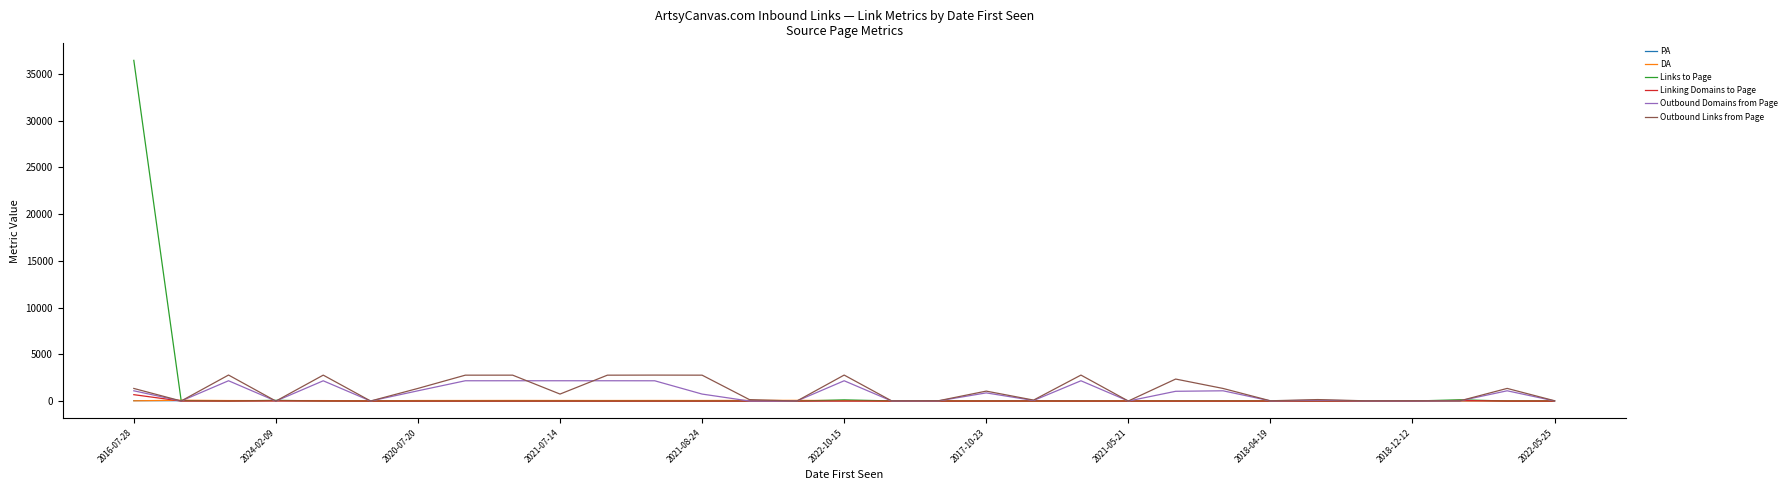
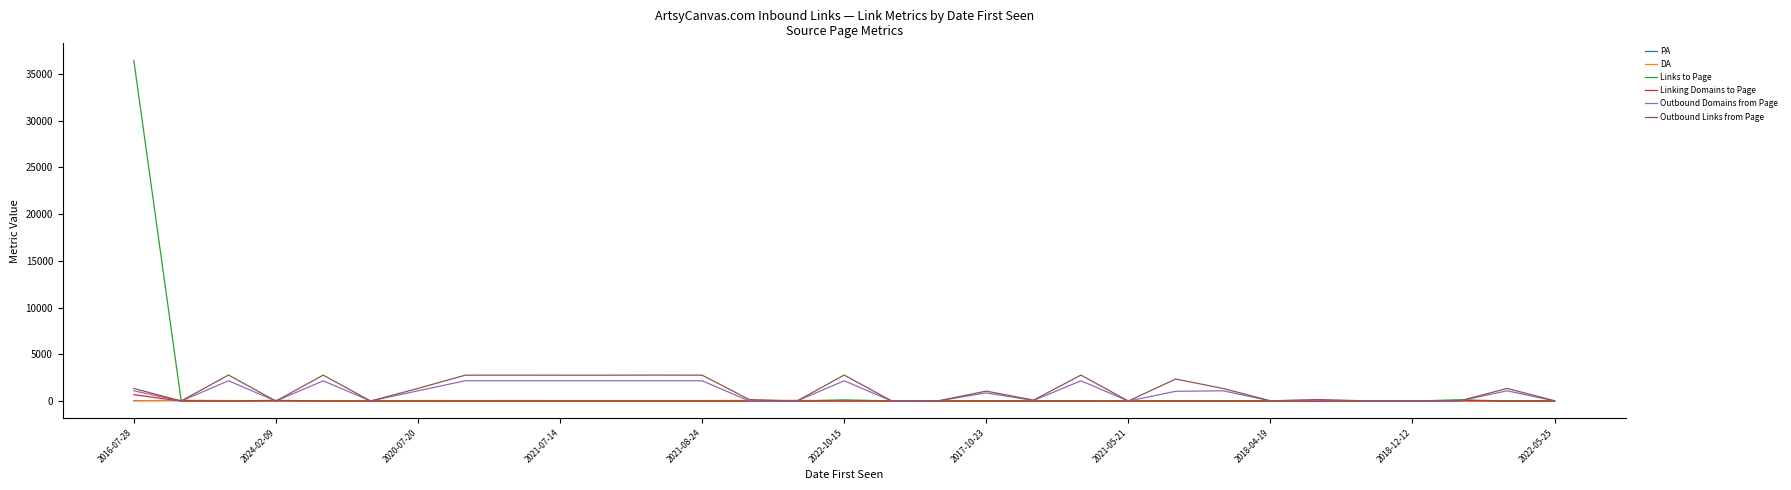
  {
    "Links to Page": {
      "2016-07-28": 36000
    },
    "Linking Domains to Page": {
      "2016-07-28": 1000
    },
    "Outbound Domains from Page": {
      "2021-07-14": 2000,
-     "2021-08-24": 1000,
+     "2021-08-24": 2000,
      "2022-10-15": 2000
    },
    "Outbound Links from Page": {
-     "2021-07-14": 1000,
+     "2021-07-14": 3000,
      "2021-08-24": 3000,
      "2022-10-15": 3000
    }
  }
